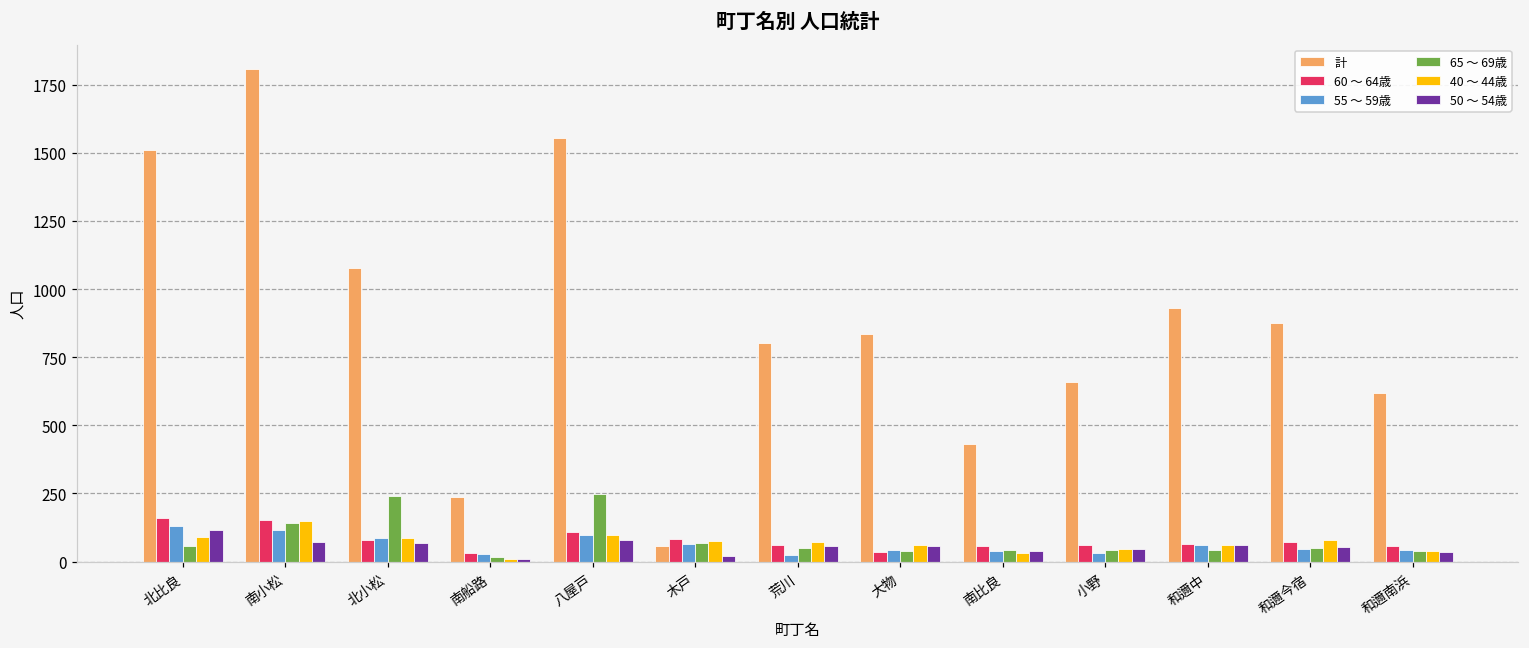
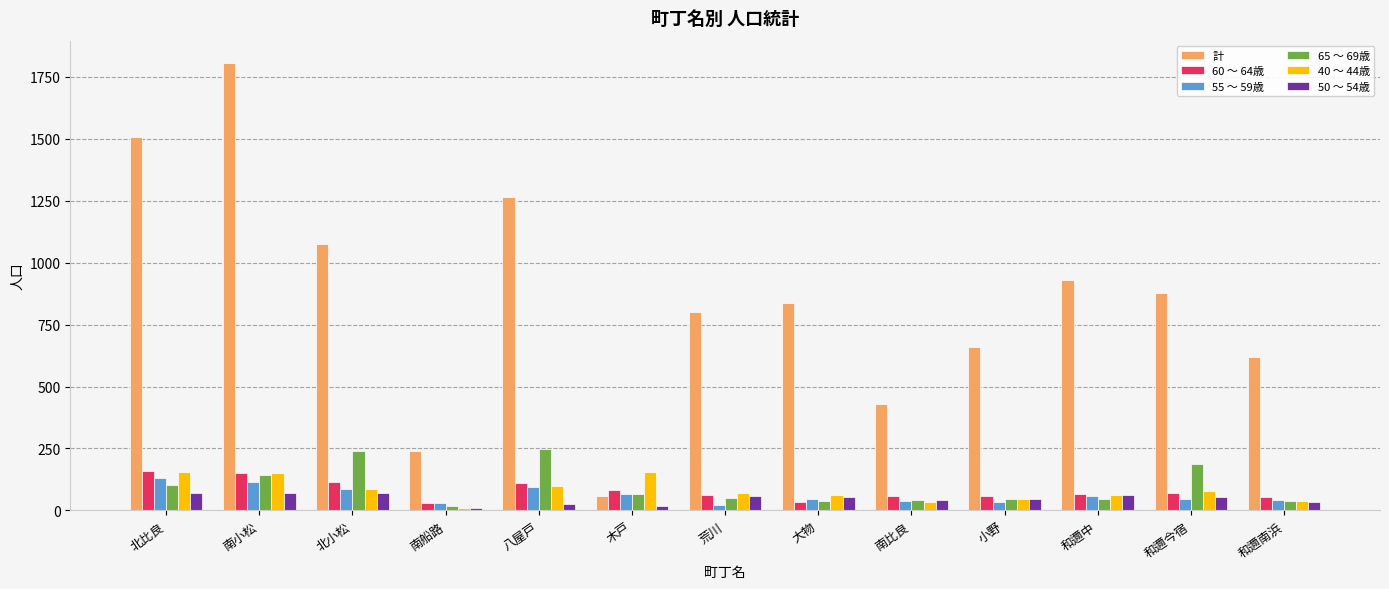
  {
    "計": {
      "北比良": 1510,
      "南小松": 1810,
      "北小松": 1080,
      "南船路": 240,
-     "八屋戸": 1560,
+     "八屋戸": 1270,
      "木戸": 60,
      "荒川": 800,
      "大物": 840,
      "南比良": 430,
      "小野": 660,
      "和邇中": 930,
      "和邇今宿": 880,
      "和邇南浜": 620
    },
    "60 ～ 64歳": {
      "北比良": 160,
      "南小松": 150,
-     "北小松": 80,
+     "北小松": 110,
      "南船路": 30,
      "八屋戸": 110,
      "木戸": 80,
      "荒川": 60,
      "大物": 40,
      "南比良": 60,
      "小野": 60,
      "和邇中": 70,
      "和邇今宿": 70,
      "和邇南浜": 60
    },
    "55 ～ 59歳": {
      "北比良": 130,
      "南小松": 120,
      "北小松": 90,
      "南船路": 30,
      "八屋戸": 100,
      "木戸": 70,
      "荒川": 20,
      "大物": 40,
      "南比良": 40,
      "小野": 30,
      "和邇中": 60,
      "和邇今宿": 50,
      "和邇南浜": 40
    },
    "65 ～ 69歳": {
-     "北比良": 60,
+     "北比良": 100,
      "南小松": 140,
      "北小松": 240,
      "南船路": 20,
      "八屋戸": 250,
      "木戸": 70,
      "荒川": 50,
      "大物": 40,
      "南比良": 40,
      "小野": 40,
      "和邇中": 40,
-     "和邇今宿": 50,
+     "和邇今宿": 190,
      "和邇南浜": 40
    },
    "40 ～ 44歳": {
-     "北比良": 90,
+     "北比良": 150,
      "南小松": 150,
      "北小松": 90,
      "八屋戸": 100,
-     "木戸": 80,
+     "木戸": 160,
      "荒川": 70,
      "大物": 60,
      "南比良": 30,
      "小野": 50,
      "和邇中": 60,
      "和邇今宿": 80,
      "和邇南浜": 40
    },
    "50 ～ 54歳": {
-     "北比良": 120,
+     "北比良": 70,
      "南小松": 70,
      "北小松": 70,
-     "八屋戸": 80,
+     "八屋戸": 30,
      "木戸": 20,
      "荒川": 60,
      "大物": 60,
      "南比良": 40,
      "小野": 50,
      "和邇中": 60,
      "和邇今宿": 50,
      "和邇南浜": 30
    }
  }
